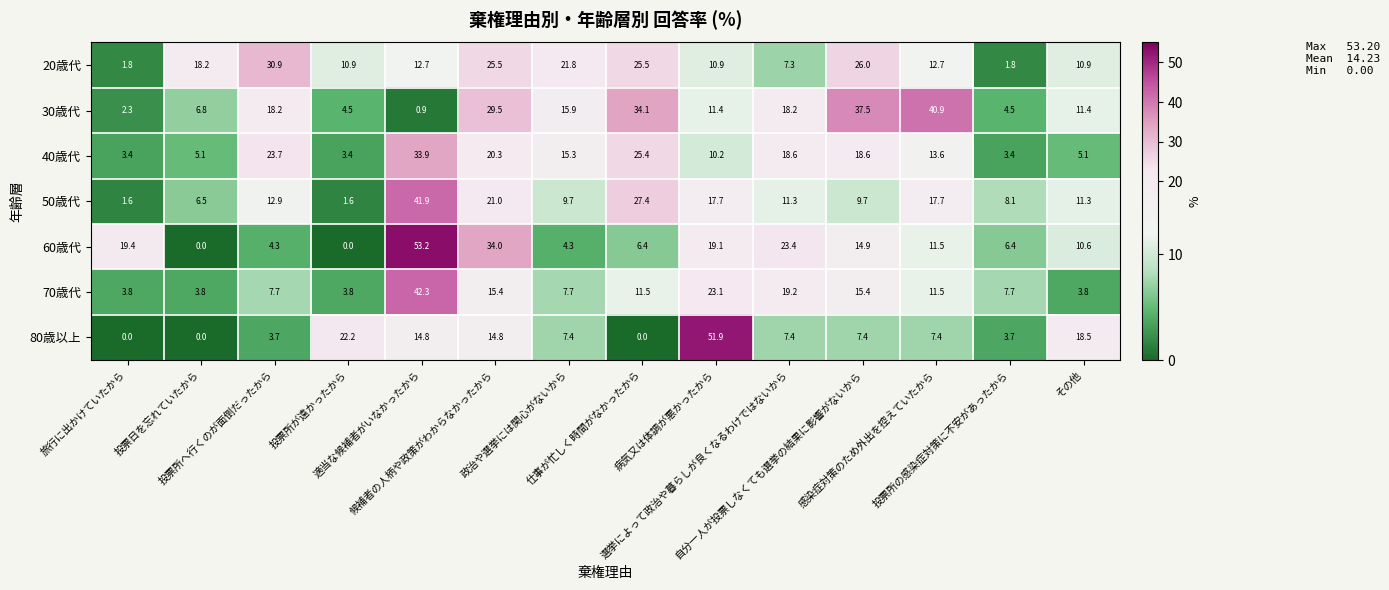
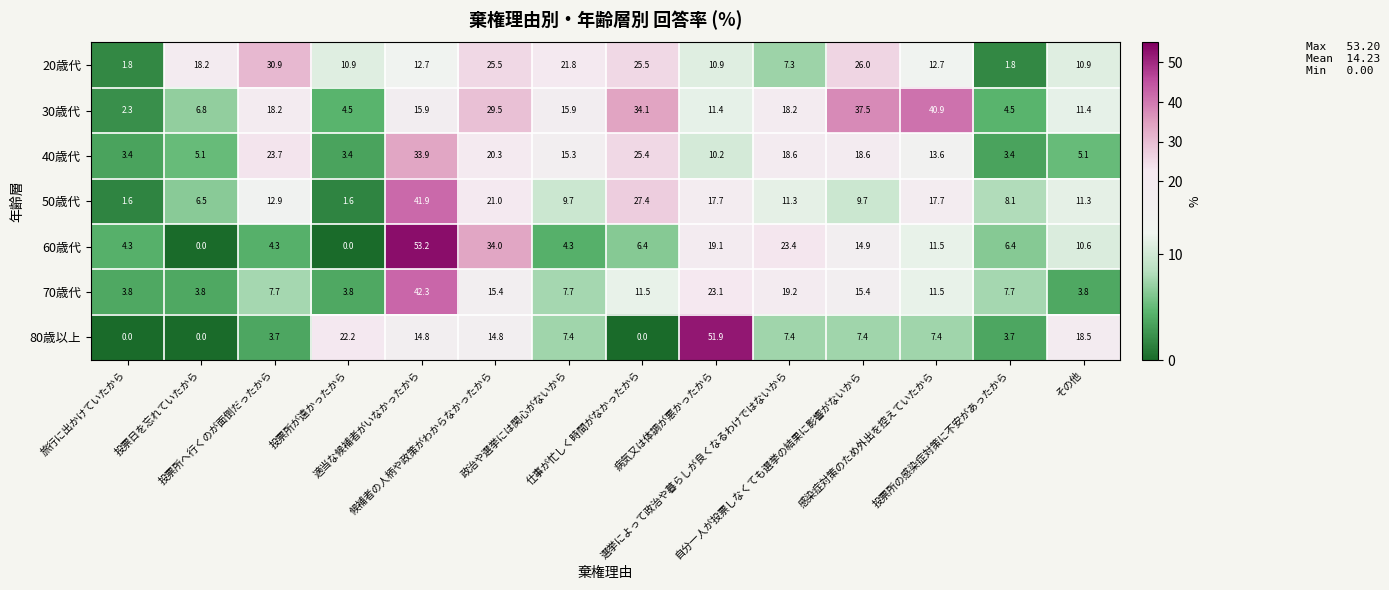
  {
    "20歳代": {
      "旅行に出かけていたから": 1.8,
      "投票日を忘れていたから": 18.2,
      "投票所へ行くのが面倒だったから": 30.9,
      "投票所が遠かったから": 10.9,
      "適当な候補者がいなかったから": 12.7,
      "候補者の人柄や政策がわからなかったから": 25.5,
      "政治や選挙には関心がないから": 21.8,
      "仕事が忙しく時間がなかったから": 25.5,
      "病気又は体調が悪かったから": 10.9,
      "選挙によって政治や暮らしが良くなるわけではないから": 7.3,
      "自分一人が投票しなくても選挙の結果に影響がないから": 26.0,
      "感染症対策のため外出を控えていたから": 12.7,
      "投票所の感染症対策に不安があったから": 1.8,
      "その他": 10.9
    },
    "30歳代": {
      "旅行に出かけていたから": 2.3,
      "投票日を忘れていたから": 6.8,
      "投票所へ行くのが面倒だったから": 18.2,
      "投票所が遠かったから": 4.5,
-     "適当な候補者がいなかったから": 0.9,
+     "適当な候補者がいなかったから": 15.9,
      "候補者の人柄や政策がわからなかったから": 29.5,
      "政治や選挙には関心がないから": 15.9,
      "仕事が忙しく時間がなかったから": 34.1,
      "病気又は体調が悪かったから": 11.4,
      "選挙によって政治や暮らしが良くなるわけではないから": 18.2,
      "自分一人が投票しなくても選挙の結果に影響がないから": 37.5,
      "感染症対策のため外出を控えていたから": 40.9,
      "投票所の感染症対策に不安があったから": 4.5,
      "その他": 11.4
    },
    "40歳代": {
      "旅行に出かけていたから": 3.4,
      "投票日を忘れていたから": 5.1,
      "投票所へ行くのが面倒だったから": 23.7,
      "投票所が遠かったから": 3.4,
      "適当な候補者がいなかったから": 33.9,
      "候補者の人柄や政策がわからなかったから": 20.3,
      "政治や選挙には関心がないから": 15.3,
      "仕事が忙しく時間がなかったから": 25.4,
      "病気又は体調が悪かったから": 10.2,
      "選挙によって政治や暮らしが良くなるわけではないから": 18.6,
      "自分一人が投票しなくても選挙の結果に影響がないから": 18.6,
      "感染症対策のため外出を控えていたから": 13.6,
      "投票所の感染症対策に不安があったから": 3.4,
      "その他": 5.1
    },
    "50歳代": {
      "旅行に出かけていたから": 1.6,
      "投票日を忘れていたから": 6.5,
      "投票所へ行くのが面倒だったから": 12.9,
      "投票所が遠かったから": 1.6,
      "適当な候補者がいなかったから": 41.9,
      "候補者の人柄や政策がわからなかったから": 21.0,
      "政治や選挙には関心がないから": 9.7,
      "仕事が忙しく時間がなかったから": 27.4,
      "病気又は体調が悪かったから": 17.7,
      "選挙によって政治や暮らしが良くなるわけではないから": 11.3,
      "自分一人が投票しなくても選挙の結果に影響がないから": 9.7,
      "感染症対策のため外出を控えていたから": 17.7,
      "投票所の感染症対策に不安があったから": 8.1,
      "その他": 11.3
    },
    "60歳代": {
-     "旅行に出かけていたから": 19.4,
+     "旅行に出かけていたから": 4.3,
      "投票日を忘れていたから": 0.0,
      "投票所へ行くのが面倒だったから": 4.3,
      "投票所が遠かったから": 0.0,
      "適当な候補者がいなかったから": 53.2,
      "候補者の人柄や政策がわからなかったから": 34.0,
      "政治や選挙には関心がないから": 4.3,
      "仕事が忙しく時間がなかったから": 6.4,
      "病気又は体調が悪かったから": 19.1,
      "選挙によって政治や暮らしが良くなるわけではないから": 23.4,
      "自分一人が投票しなくても選挙の結果に影響がないから": 14.9,
      "感染症対策のため外出を控えていたから": 11.5,
      "投票所の感染症対策に不安があったから": 6.4,
      "その他": 10.6
    },
    "70歳代": {
      "旅行に出かけていたから": 3.8,
      "投票日を忘れていたから": 3.8,
      "投票所へ行くのが面倒だったから": 7.7,
      "投票所が遠かったから": 3.8,
      "適当な候補者がいなかったから": 42.3,
      "候補者の人柄や政策がわからなかったから": 15.4,
      "政治や選挙には関心がないから": 7.7,
      "仕事が忙しく時間がなかったから": 11.5,
      "病気又は体調が悪かったから": 23.1,
      "選挙によって政治や暮らしが良くなるわけではないから": 19.2,
      "自分一人が投票しなくても選挙の結果に影響がないから": 15.4,
      "感染症対策のため外出を控えていたから": 11.5,
      "投票所の感染症対策に不安があったから": 7.7,
      "その他": 3.8
    },
    "80歳以上": {
      "旅行に出かけていたから": 0.0,
      "投票日を忘れていたから": 0.0,
      "投票所へ行くのが面倒だったから": 3.7,
      "投票所が遠かったから": 22.2,
      "適当な候補者がいなかったから": 14.8,
      "候補者の人柄や政策がわからなかったから": 14.8,
      "政治や選挙には関心がないから": 7.4,
      "仕事が忙しく時間がなかったから": 0.0,
      "病気又は体調が悪かったから": 51.9,
      "選挙によって政治や暮らしが良くなるわけではないから": 7.4,
      "自分一人が投票しなくても選挙の結果に影響がないから": 7.4,
      "感染症対策のため外出を控えていたから": 7.4,
      "投票所の感染症対策に不安があったから": 3.7,
      "その他": 18.5
    }
  }
